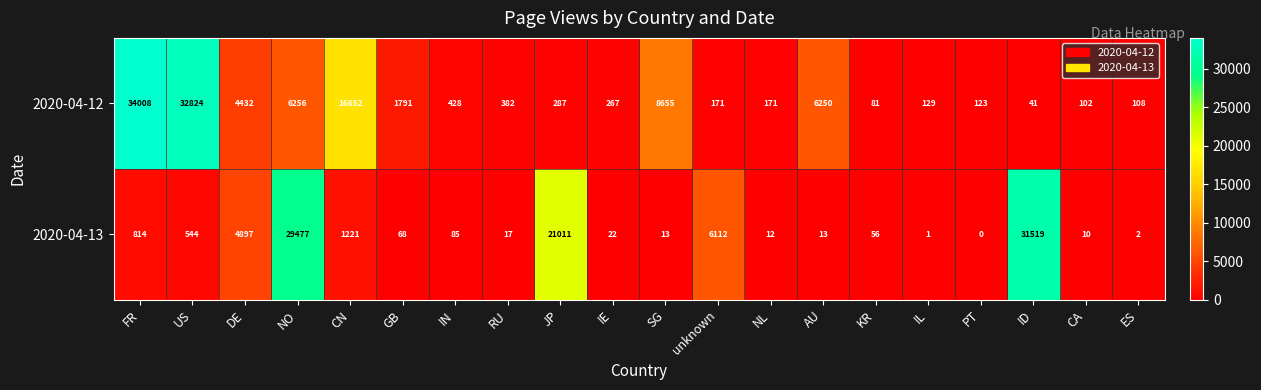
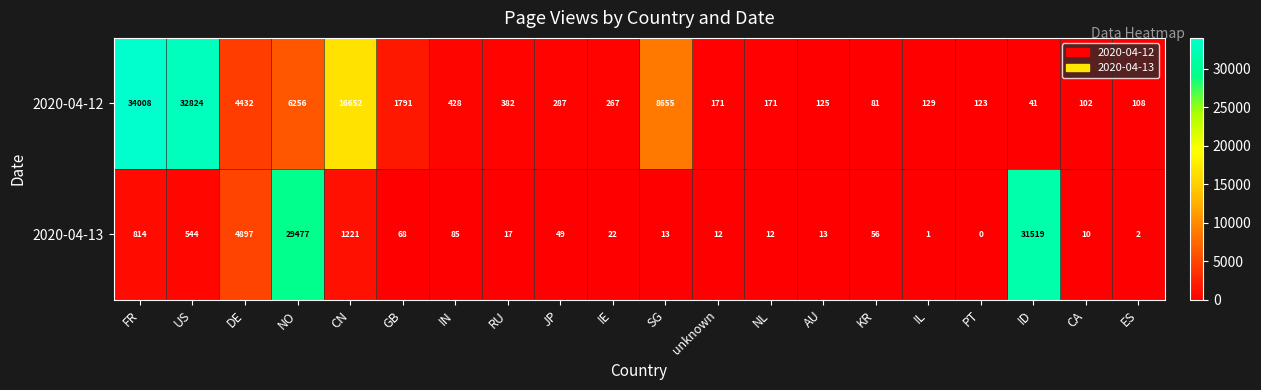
  {
    "2020-04-12": {
      "FR": 34008,
      "US": 32824,
      "DE": 4432,
      "NO": 6256,
      "CN": 16652,
      "GB": 1791,
      "IN": 428,
      "RU": 382,
      "JP": 287,
      "IE": 267,
      "SG": 8655,
      "unknown": 171,
      "NL": 171,
-     "AU": 6250,
+     "AU": 125,
      "KR": 81,
      "IL": 129,
      "PT": 123,
      "ID": 41,
      "CA": 102,
      "ES": 108
    },
    "2020-04-13": {
      "FR": 814,
      "US": 544,
      "DE": 4897,
      "NO": 29477,
      "CN": 1221,
      "GB": 68,
      "IN": 85,
      "RU": 17,
-     "JP": 21011,
+     "JP": 49,
      "IE": 22,
      "SG": 13,
-     "unknown": 6112,
+     "unknown": 12,
      "NL": 12,
      "AU": 13,
      "KR": 56,
      "IL": 1,
      "PT": 0,
      "ID": 31519,
      "CA": 10,
      "ES": 2
    }
  }
